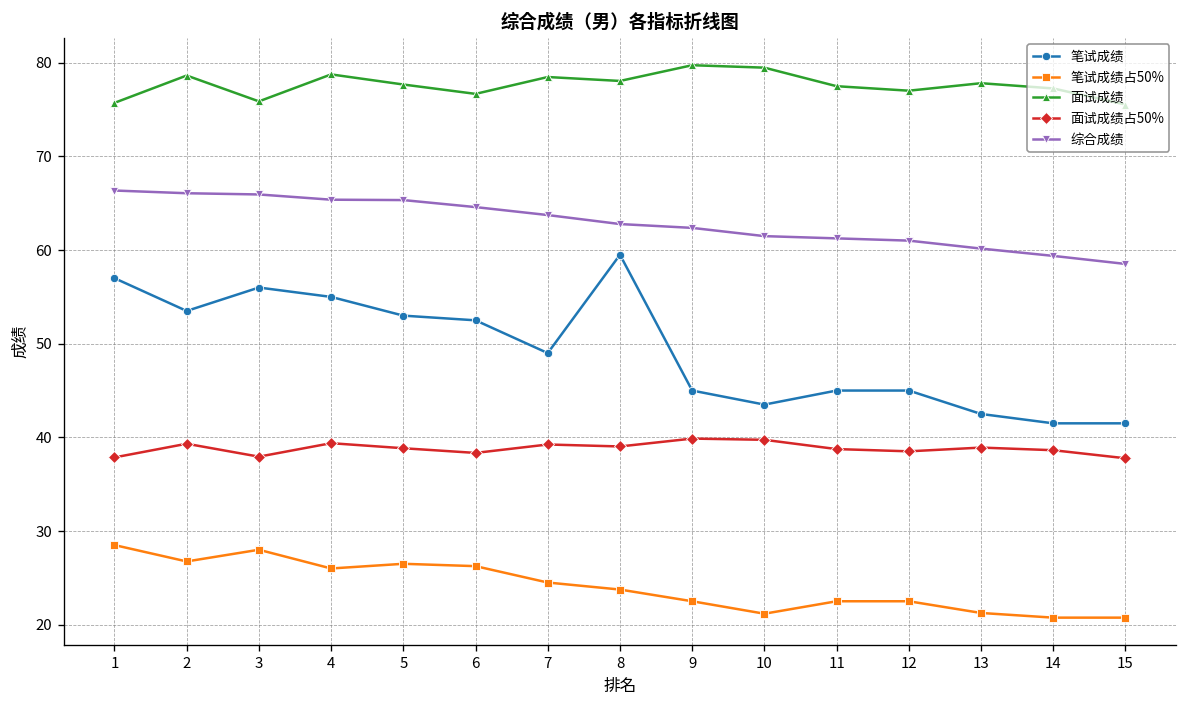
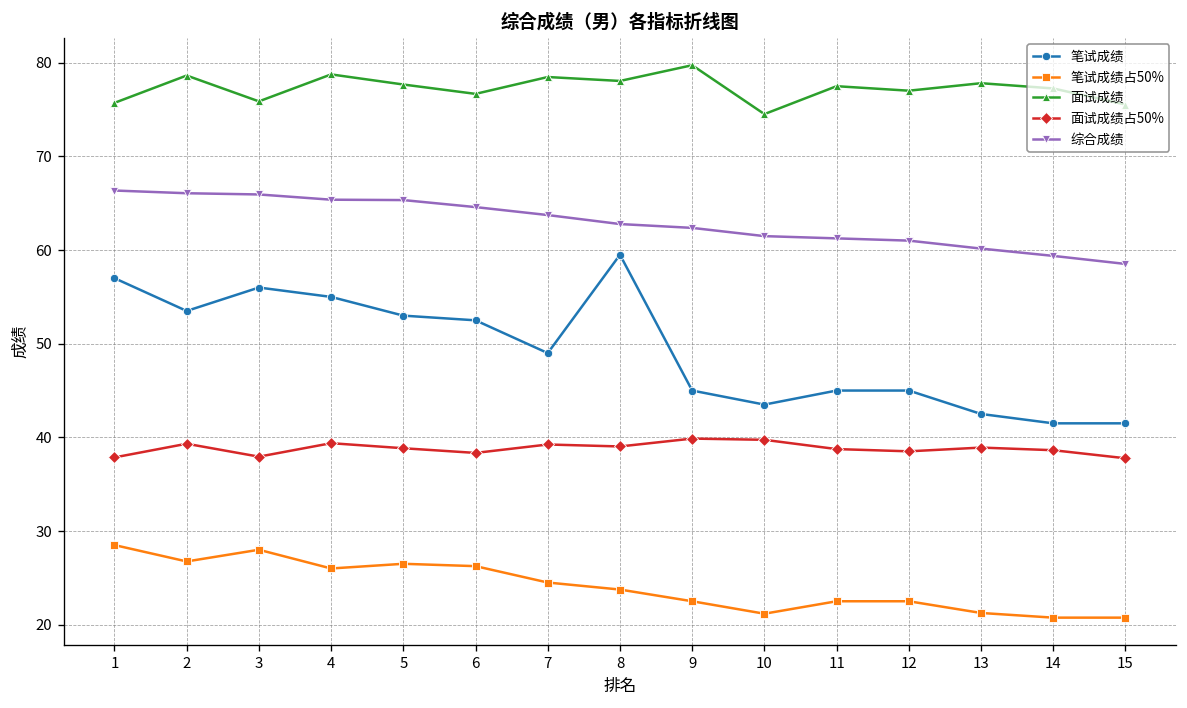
  {
    "笔试成绩": {
      "1": 57,
      "2": 54,
      "3": 56,
      "4": 55,
      "5": 53,
      "6": 53,
      "7": 49,
      "8": 60,
      "9": 45,
      "10": 44,
      "11": 45,
      "12": 45,
      "13": 43,
      "14": 42,
      "15": 42
    },
    "笔试成绩占50%": {
      "1": 29,
      "2": 27,
      "3": 28,
      "4": 26,
      "5": 27,
      "6": 26,
      "7": 25,
      "8": 24,
      "9": 23,
      "10": 21,
      "11": 23,
      "12": 23,
      "13": 21,
      "14": 21,
      "15": 21
    },
    "面试成绩": {
      "1": 76,
      "2": 79,
      "3": 76,
      "4": 79,
      "5": 78,
      "6": 77,
      "7": 78,
      "8": 78,
      "9": 80,
-     "10": 79,
+     "10": 75,
      "11": 78,
      "12": 77,
      "13": 78
    },
    "面试成绩占50%": {
      "1": 38,
      "2": 39,
      "3": 38,
      "4": 39,
      "5": 39,
      "6": 38,
      "7": 39,
      "8": 39,
      "9": 40,
      "10": 40,
      "11": 39,
      "12": 39,
      "13": 39,
      "14": 39,
      "15": 38
    },
    "综合成绩": {
      "1": 66,
      "2": 66,
      "3": 66,
      "4": 65,
      "5": 65,
      "6": 65,
      "7": 64,
      "8": 63,
      "9": 62,
      "10": 61,
      "11": 61,
      "12": 61,
      "13": 60,
      "14": 59,
      "15": 59
    }
  }
